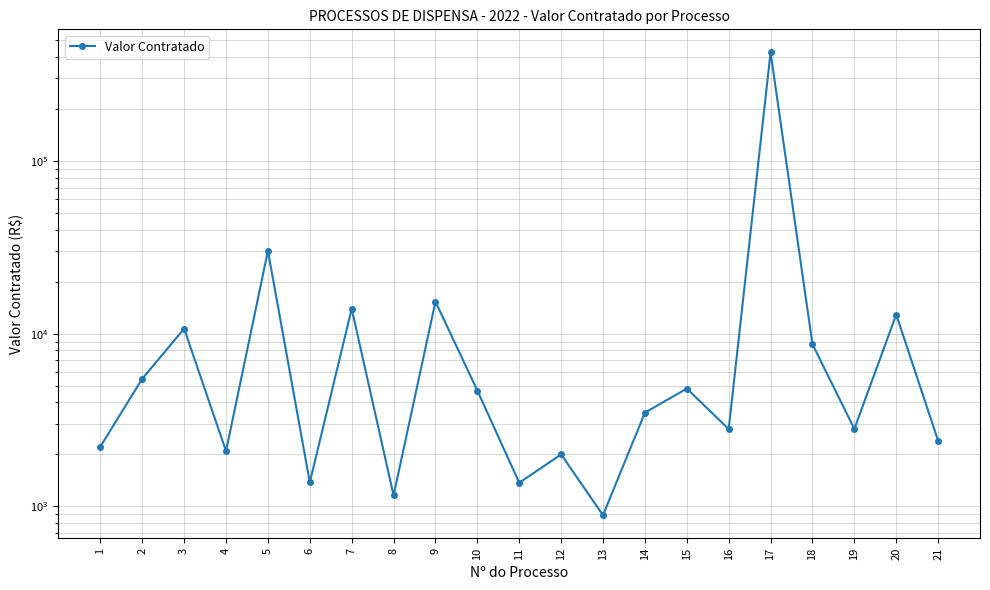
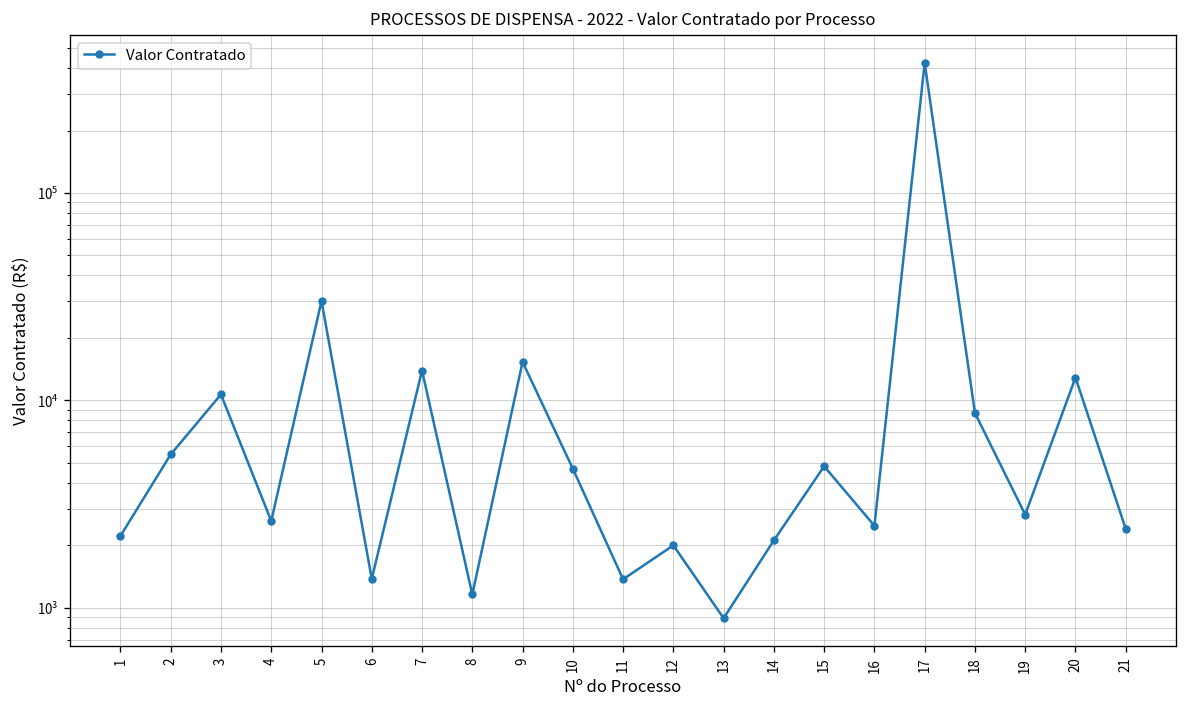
  {
    "1": 2200,
    "2": 5500,
    "3": 11000,
-   "4": 2100,
+   "4": 2600,
    "5": 30000,
    "6": 1400,
    "7": 14000,
    "8": 1200,
    "9": 15000,
    "10": 4700,
    "11": 1400,
    "12": 2000,
    "13": 900,
-   "14": 3500,
+   "14": 2100,
    "15": 4800,
-   "16": 2800,
+   "16": 2500,
    "17": 420000,
    "18": 9000,
    "19": 2800,
    "20": 13000,
    "21": 2400
  }
